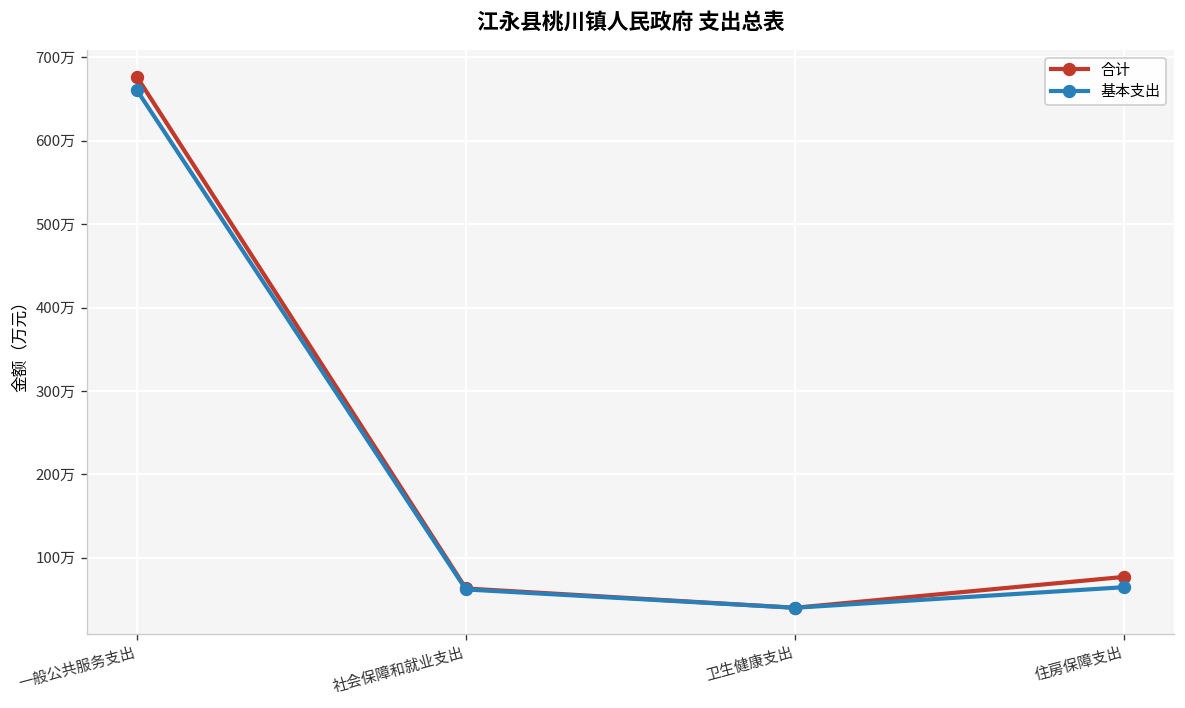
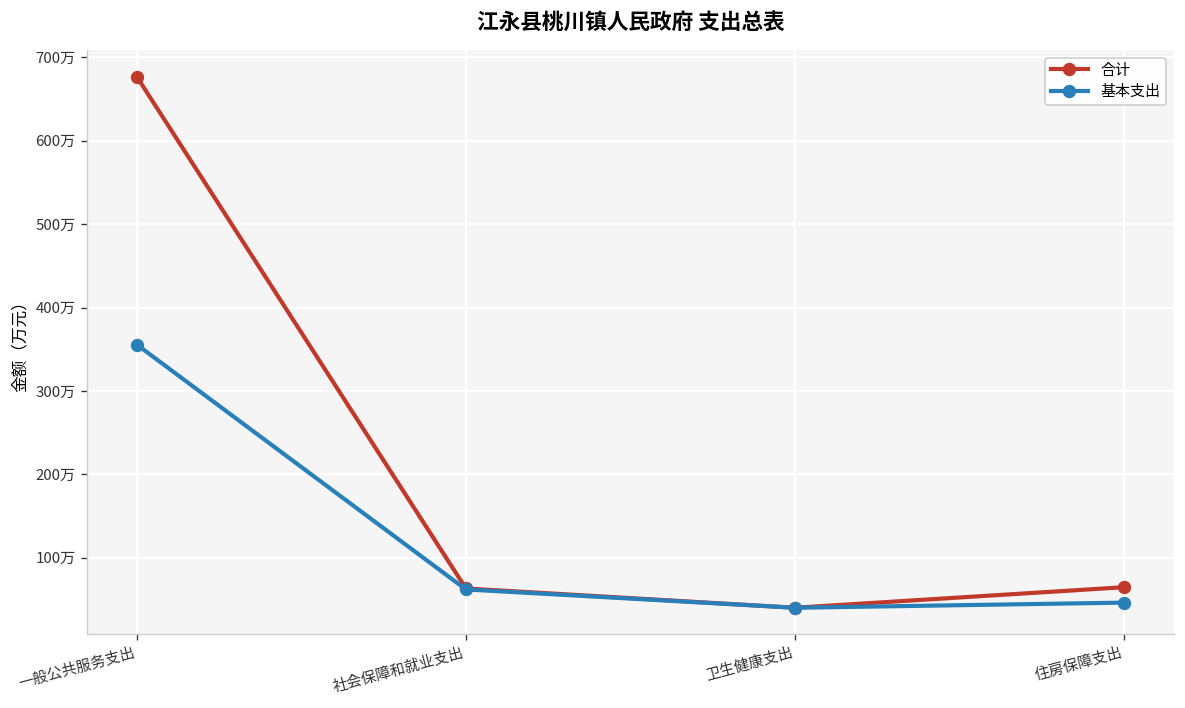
  {
    "合计": {
      "一般公共服务支出": "680万",
-     "住房保障支出": "80万"
+     "住房保障支出": "60万"
    },
    "基本支出": {
-     "一般公共服务支出": "660万",
-     "住房保障支出": "60万"
+     "一般公共服务支出": "360万",
+     "住房保障支出": "50万"
    }
  }
